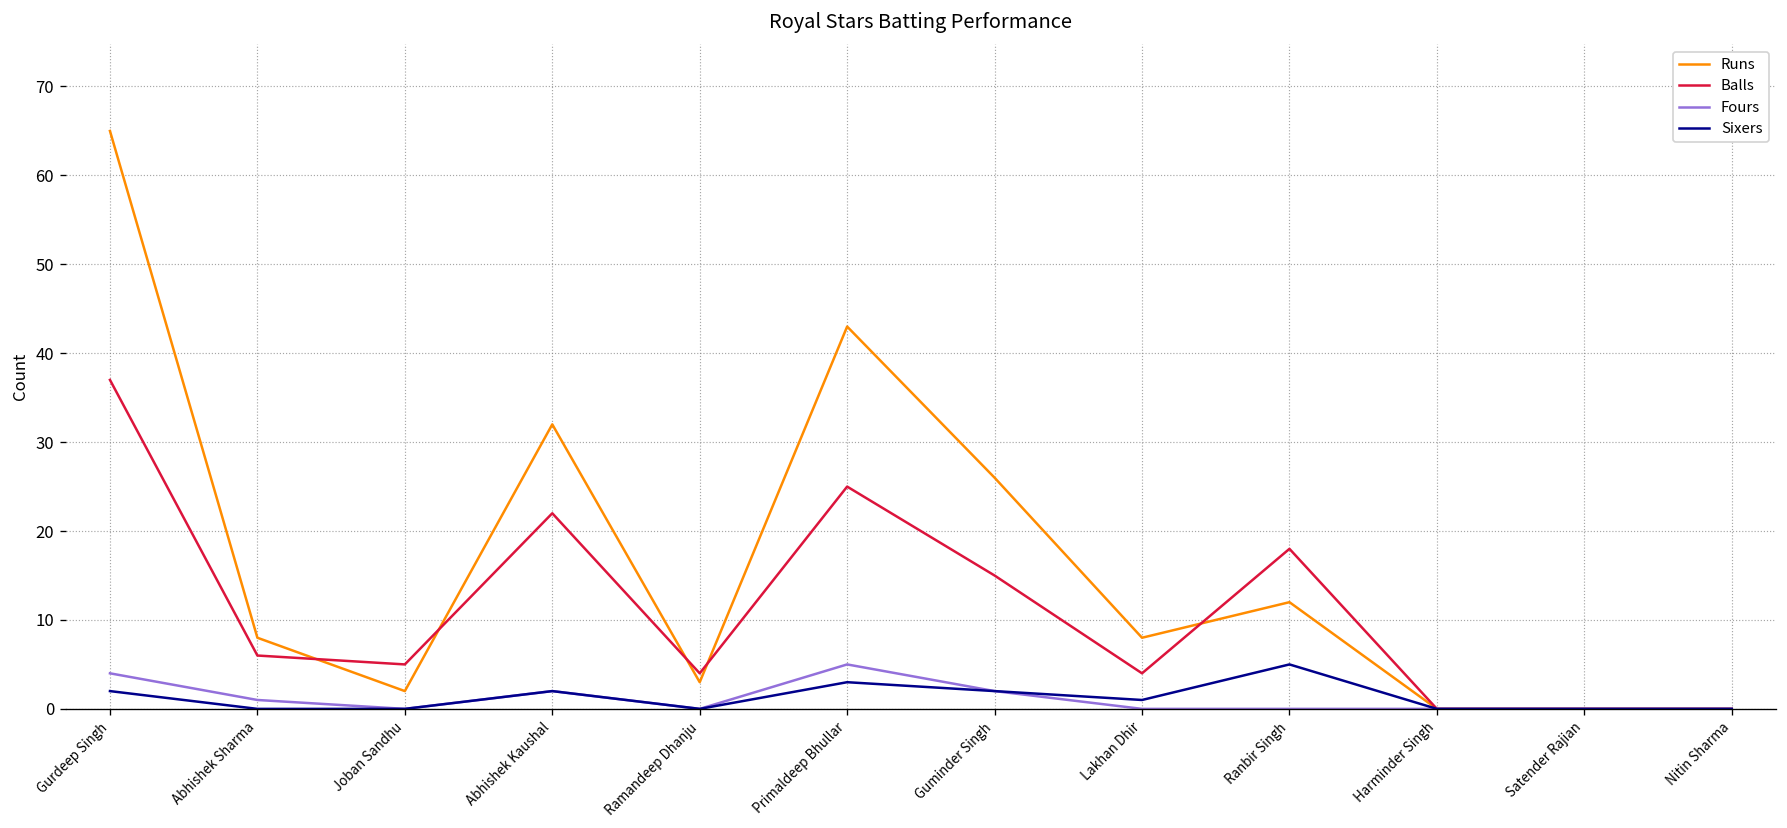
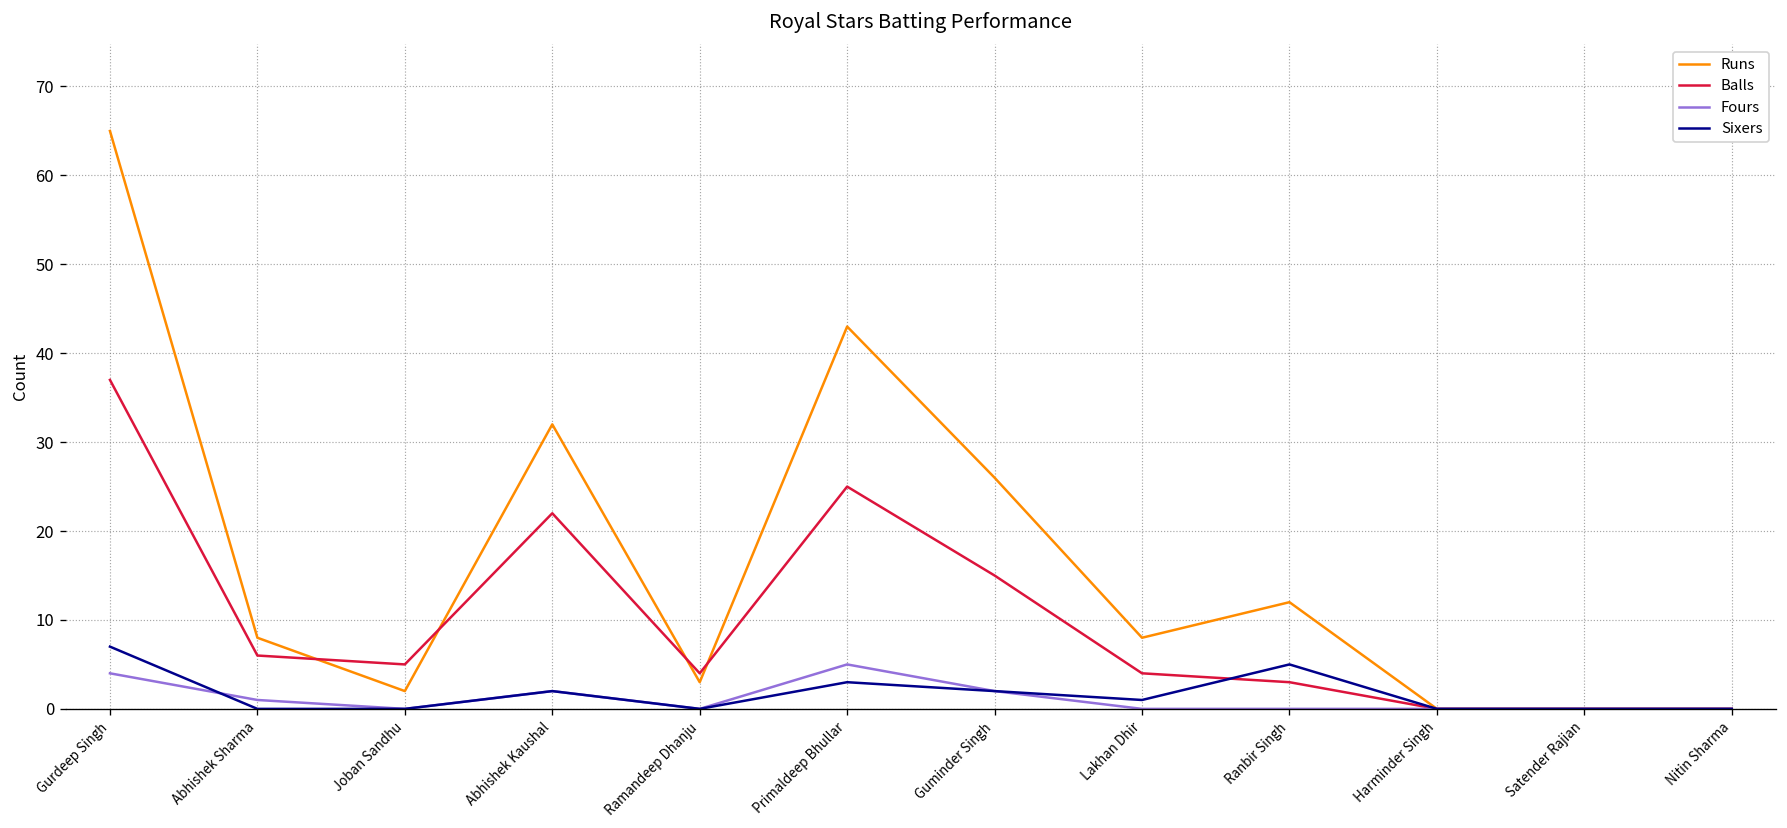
  {
    "Runs": {
      "Gurdeep Singh": 65,
      "Abhishek Sharma": 8,
      "Joban Sandhu": 2,
      "Abhishek Kaushal": 32,
      "Ramandeep Dhanju": 3,
      "Primaldeep Bhullar": 43,
      "Guminder Singh": 26,
      "Lakhan Dhir": 8,
      "Ranbir Singh": 12
    },
    "Balls": {
      "Gurdeep Singh": 37,
      "Abhishek Sharma": 6,
      "Joban Sandhu": 5,
      "Abhishek Kaushal": 22,
      "Ramandeep Dhanju": 4,
      "Primaldeep Bhullar": 25,
      "Guminder Singh": 15,
      "Lakhan Dhir": 4,
-     "Ranbir Singh": 18
+     "Ranbir Singh": 3
    },
    "Fours": {
      "Gurdeep Singh": 4,
      "Abhishek Sharma": 1,
      "Primaldeep Bhullar": 5,
      "Lakhan Dhir": 0,
      "Ranbir Singh": 0
    },
    "Sixers": {
-     "Gurdeep Singh": 2,
+     "Gurdeep Singh": 7,
      "Abhishek Sharma": 0,
      "Primaldeep Bhullar": 3,
      "Lakhan Dhir": 1,
      "Ranbir Singh": 5
    }
  }
